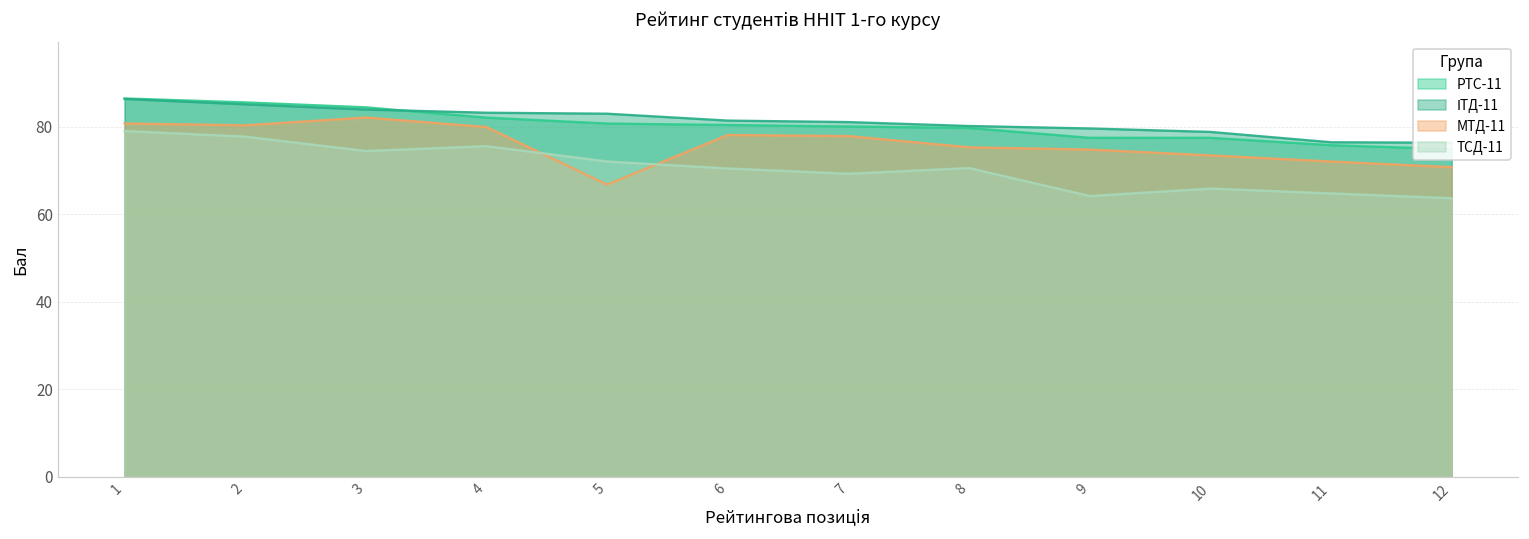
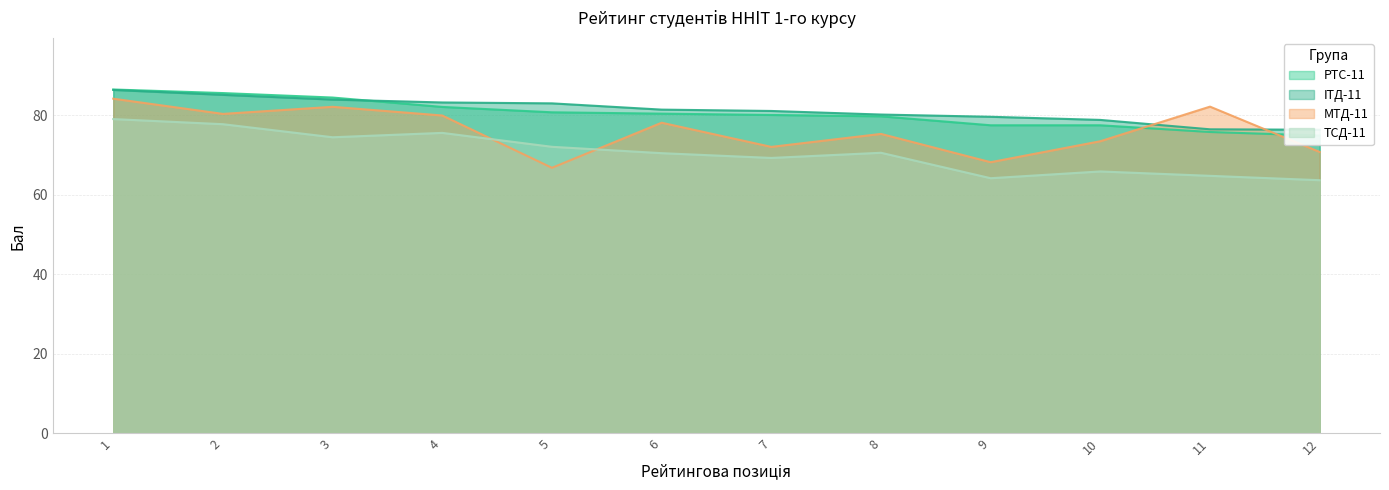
  {
    "МТД-11": {
-     "1": 81,
+     "1": 84,
      "2": 80,
      "3": 82,
      "4": 80,
      "5": 67,
      "6": 78,
-     "7": 78,
+     "7": 72,
      "8": 75,
-     "9": 75,
+     "9": 68,
      "10": 74,
-     "11": 72,
+     "11": 82,
      "12": 71
    },
    "ТСД-11": {
      "1": 79,
      "2": 78,
      "3": 75,
      "4": 76,
      "5": 72,
      "6": 71,
      "7": 69,
      "8": 71,
      "9": 64,
      "10": 66,
      "11": 65,
      "12": 64
    }
  }
